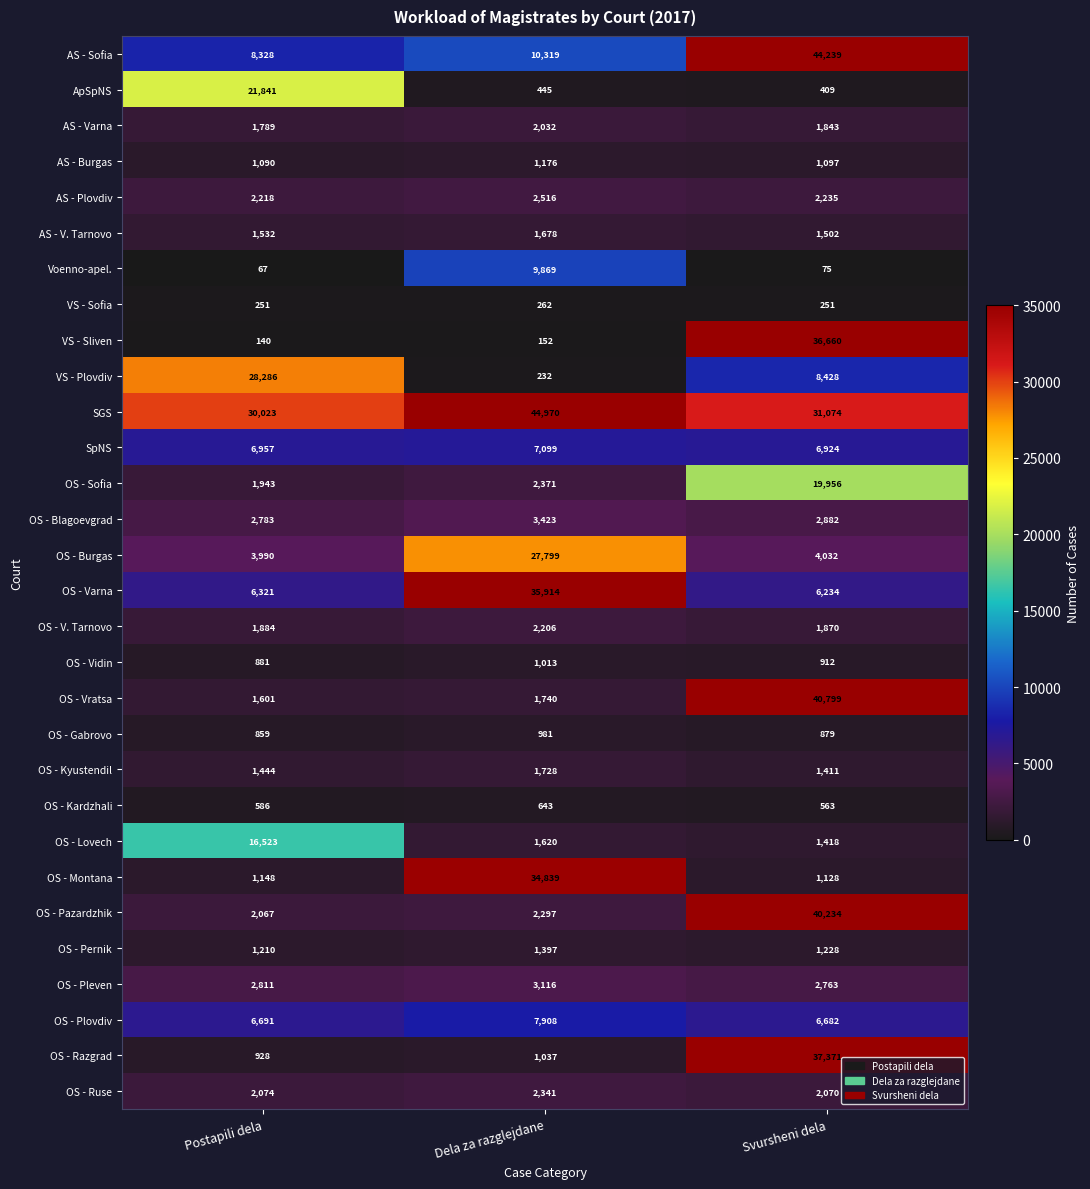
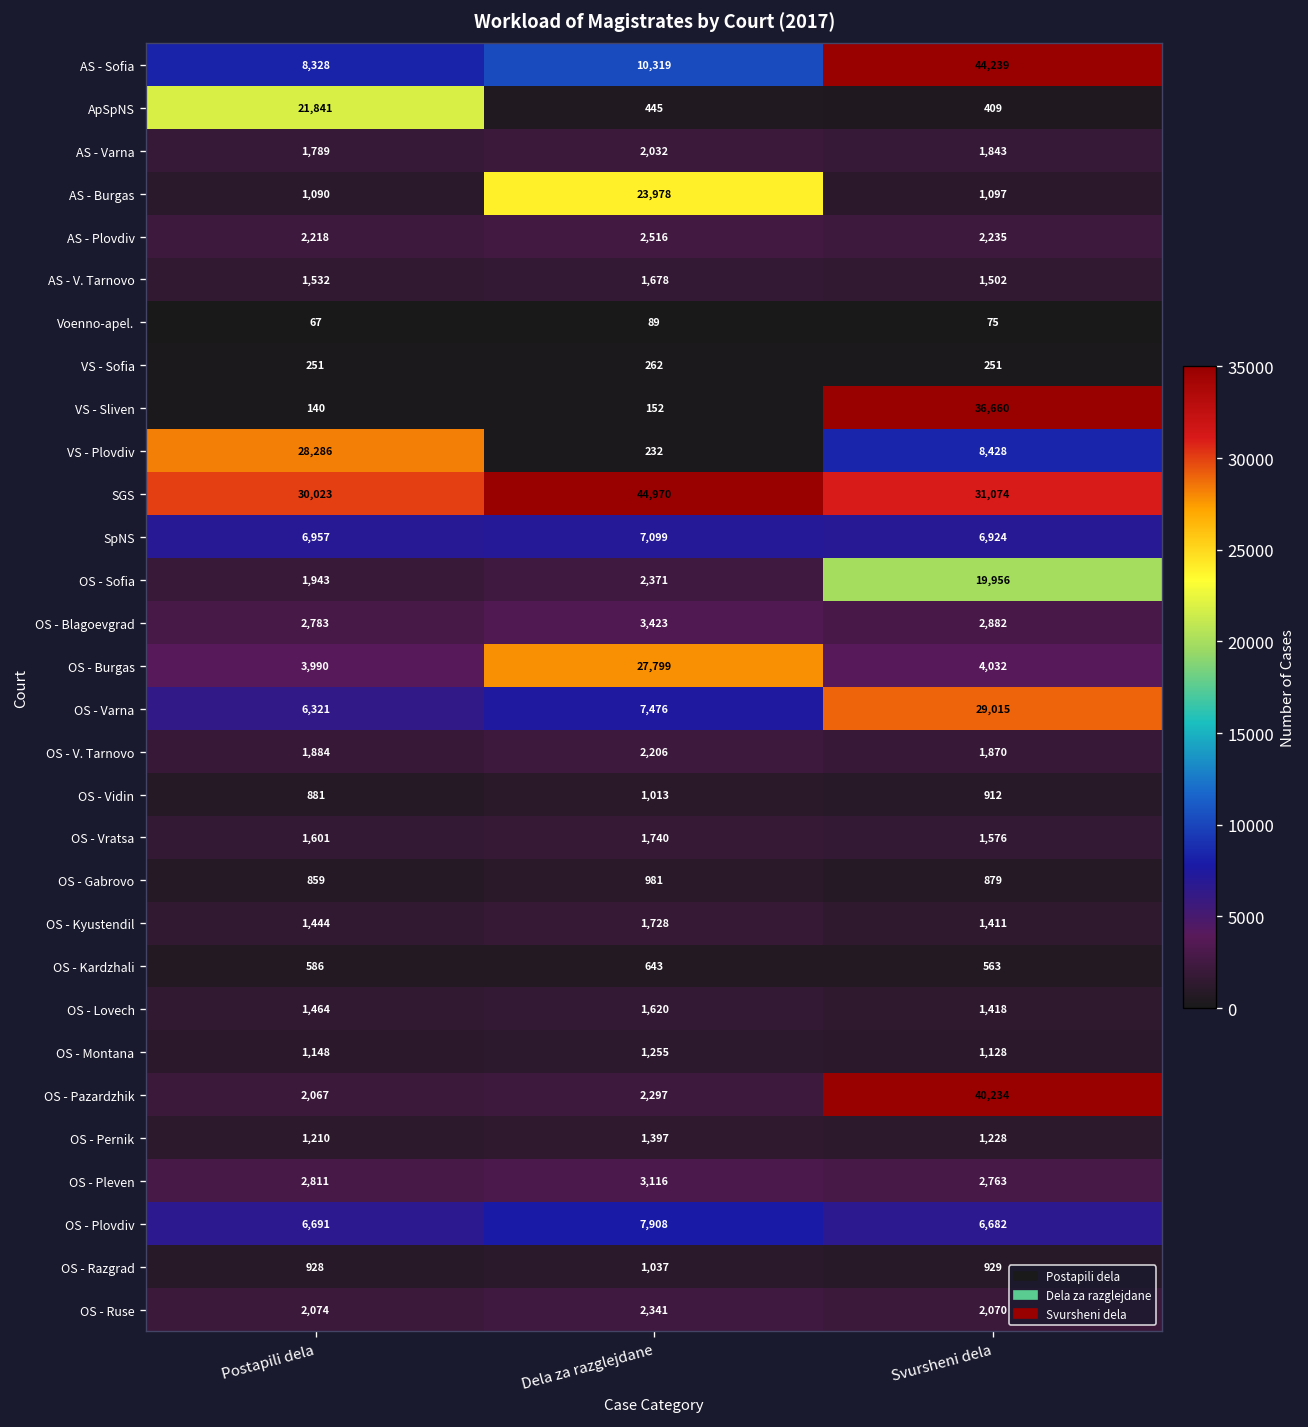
  {
    "AS - Sofia": {
      "Postapili dela": "8,328",
      "Dela za razglejdane": "10,319",
      "Svursheni dela": "44,239"
    },
    "ApSpNS": {
      "Postapili dela": "21,841",
      "Dela za razglejdane": "445",
      "Svursheni dela": "409"
    },
    "AS - Varna": {
      "Postapili dela": "1,789",
      "Dela za razglejdane": "2,032",
      "Svursheni dela": "1,843"
    },
    "AS - Burgas": {
      "Postapili dela": "1,090",
-     "Dela za razglejdane": "1,176",
+     "Dela za razglejdane": "23,978",
      "Svursheni dela": "1,097"
    },
    "AS - Plovdiv": {
      "Postapili dela": "2,218",
      "Dela za razglejdane": "2,516",
      "Svursheni dela": "2,235"
    },
    "AS - V. Tarnovo": {
      "Postapili dela": "1,532",
      "Dela za razglejdane": "1,678",
      "Svursheni dela": "1,502"
    },
    "Voenno-apel.": {
      "Postapili dela": "67",
-     "Dela za razglejdane": "9,869",
+     "Dela za razglejdane": "89",
      "Svursheni dela": "75"
    },
    "VS - Sofia": {
      "Postapili dela": "251",
      "Dela za razglejdane": "262",
      "Svursheni dela": "251"
    },
    "VS - Sliven": {
      "Postapili dela": "140",
      "Dela za razglejdane": "152",
      "Svursheni dela": "36,660"
    },
    "VS - Plovdiv": {
      "Postapili dela": "28,286",
      "Dela za razglejdane": "232",
      "Svursheni dela": "8,428"
    },
    "SGS": {
      "Postapili dela": "30,023",
      "Dela za razglejdane": "44,970",
      "Svursheni dela": "31,074"
    },
    "SpNS": {
      "Postapili dela": "6,957",
      "Dela za razglejdane": "7,099",
      "Svursheni dela": "6,924"
    },
    "OS - Sofia": {
      "Postapili dela": "1,943",
      "Dela za razglejdane": "2,371",
      "Svursheni dela": "19,956"
    },
    "OS - Blagoevgrad": {
      "Postapili dela": "2,783",
      "Dela za razglejdane": "3,423",
      "Svursheni dela": "2,882"
    },
    "OS - Burgas": {
      "Postapili dela": "3,990",
      "Dela za razglejdane": "27,799",
      "Svursheni dela": "4,032"
    },
    "OS - Varna": {
      "Postapili dela": "6,321",
-     "Dela za razglejdane": "35,914",
-     "Svursheni dela": "6,234"
+     "Dela za razglejdane": "7,476",
+     "Svursheni dela": "29,015"
    },
    "OS - V. Tarnovo": {
      "Postapili dela": "1,884",
      "Dela za razglejdane": "2,206",
      "Svursheni dela": "1,870"
    },
    "OS - Vidin": {
      "Postapili dela": "881",
      "Dela za razglejdane": "1,013",
      "Svursheni dela": "912"
    },
    "OS - Vratsa": {
      "Postapili dela": "1,601",
      "Dela za razglejdane": "1,740",
-     "Svursheni dela": "40,799"
+     "Svursheni dela": "1,576"
    },
    "OS - Gabrovo": {
      "Postapili dela": "859",
      "Dela za razglejdane": "981",
      "Svursheni dela": "879"
    },
    "OS - Kyustendil": {
      "Postapili dela": "1,444",
      "Dela za razglejdane": "1,728",
      "Svursheni dela": "1,411"
    },
    "OS - Kardzhali": {
      "Postapili dela": "586",
      "Dela za razglejdane": "643",
      "Svursheni dela": "563"
    },
    "OS - Lovech": {
-     "Postapili dela": "16,523",
+     "Postapili dela": "1,464",
      "Dela za razglejdane": "1,620",
      "Svursheni dela": "1,418"
    },
    "OS - Montana": {
      "Postapili dela": "1,148",
-     "Dela za razglejdane": "34,839",
+     "Dela za razglejdane": "1,255",
      "Svursheni dela": "1,128"
    },
    "OS - Pazardzhik": {
      "Postapili dela": "2,067",
      "Dela za razglejdane": "2,297",
      "Svursheni dela": "40,234"
    },
    "OS - Pernik": {
      "Postapili dela": "1,210",
      "Dela za razglejdane": "1,397",
      "Svursheni dela": "1,228"
    },
    "OS - Pleven": {
      "Postapili dela": "2,811",
      "Dela za razglejdane": "3,116",
      "Svursheni dela": "2,763"
    },
    "OS - Plovdiv": {
      "Postapili dela": "6,691",
      "Dela za razglejdane": "7,908",
      "Svursheni dela": "6,682"
    },
    "OS - Razgrad": {
      "Postapili dela": "928",
      "Dela za razglejdane": "1,037",
-     "Svursheni dela": "37,371"
+     "Svursheni dela": "929"
    },
    "OS - Ruse": {
      "Postapili dela": "2,074",
      "Dela za razglejdane": "2,341",
      "Svursheni dela": "2,070"
    }
  }
